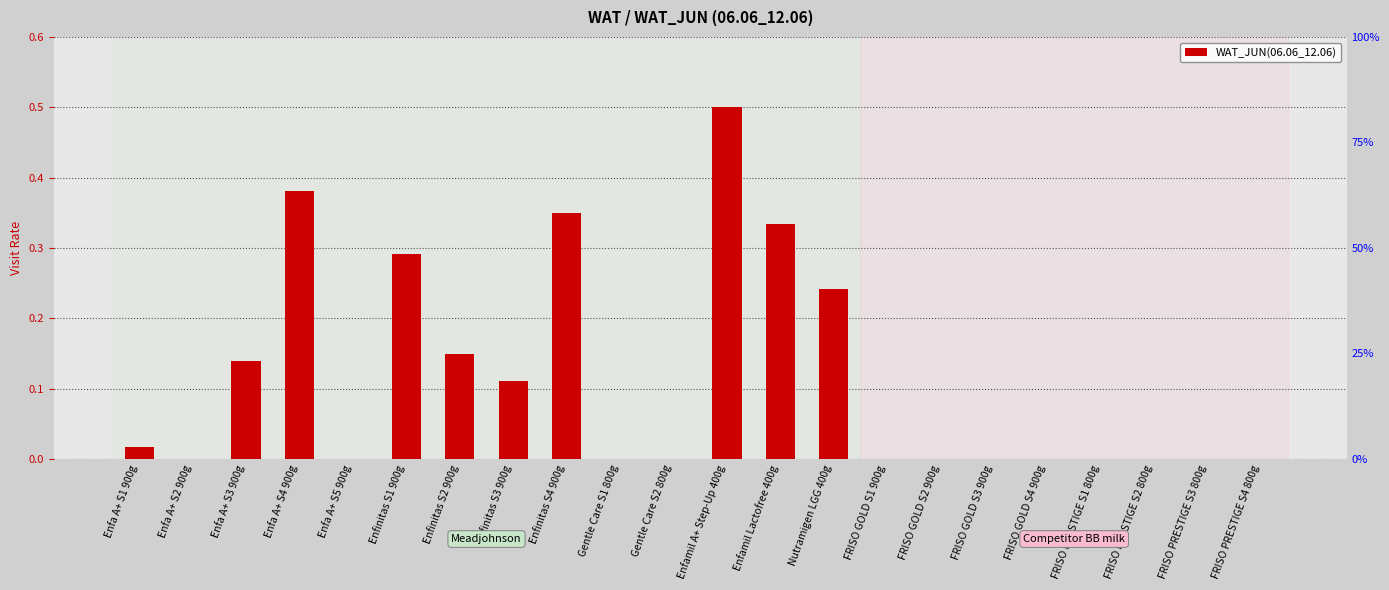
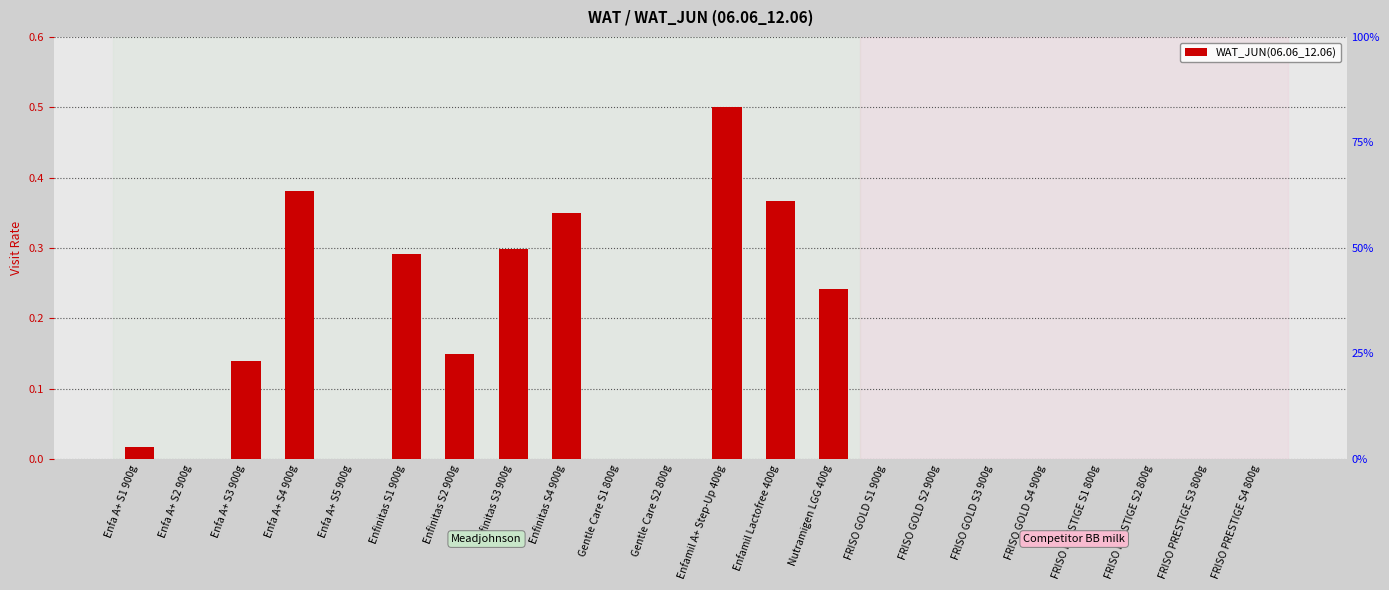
  {
    "Enfa A+ S1 900g": 0.02,
    "Enfa A+ S2 900g": 0.00,
    "Enfa A+ S3 900g": 0.14,
    "Enfa A+ S4 900g": 0.38,
    "Enfa A+ S5 900g": 0.00,
    "Enfinitas S1 900g": 0.29,
    "Enfinitas S2 900g": 0.15,
-   "Enfinitas S3 900g": 0.11,
+   "Enfinitas S3 900g": 0.30,
    "Enfinitas S4 900g": 0.35,
    "Gentle Care S1 800g": 0.00,
    "Gentle Care S2 800g": 0.00,
    "Enfamil A+ Step-Up 400g": 0.50,
-   "Enfamil Lactofree 400g": 0.33,
+   "Enfamil Lactofree 400g": 0.37,
    "Nutramigen LGG 400g": 0.24,
    "FRISO GOLD S1 900g": 0.00,
    "FRISO GOLD S2 900g": 0.00,
    "FRISO GOLD S3 900g": 0.00,
    "FRISO GOLD S4 900g": 0.00,
    "FRISO PRESTIGE S1 800g": 0.00,
    "FRISO PRESTIGE S2 800g": 0.00,
    "FRISO PRESTIGE S3 800g": 0.00,
    "FRISO PRESTIGE S4 800g": 0.00
  }
